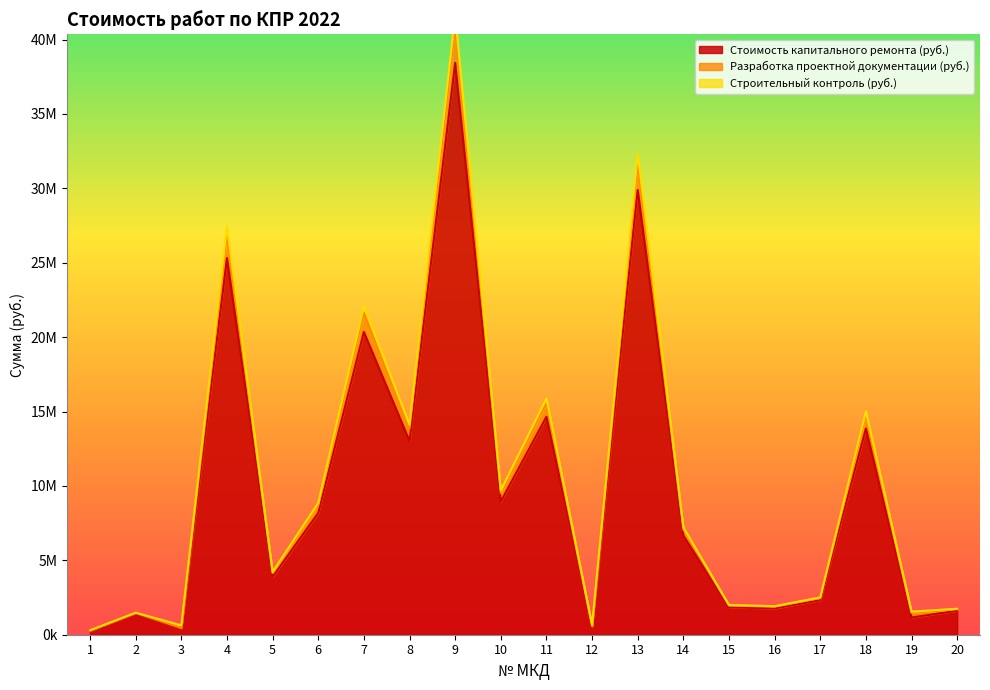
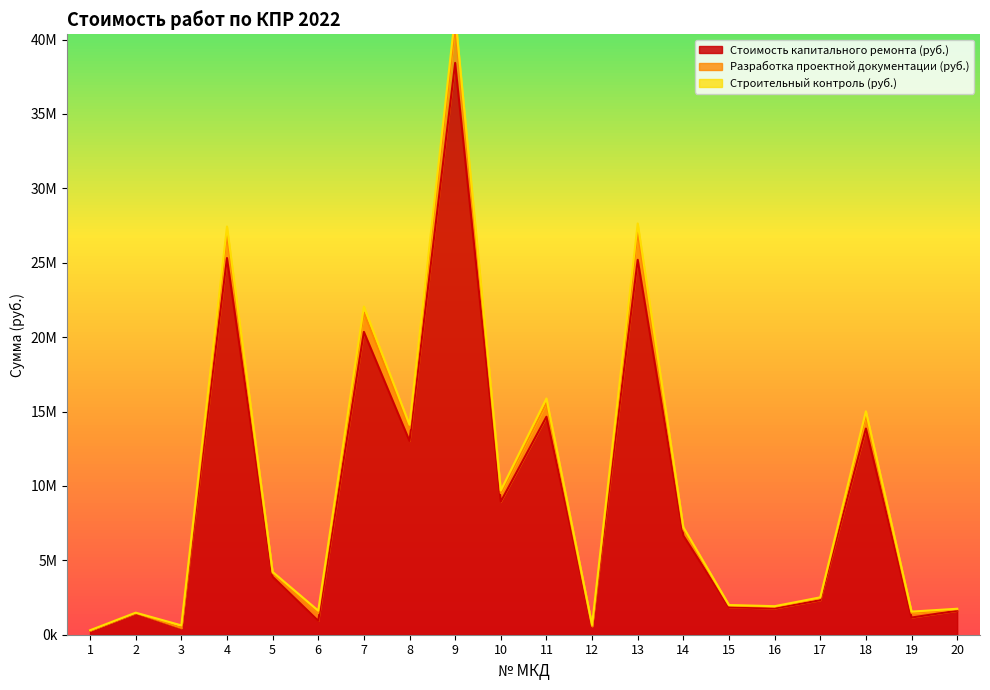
  {
    "Стоимость капитального ремонта (руб.)": {
      "4": 25300000,
      "5": 3900000,
-     "6": 8200000,
+     "6": 900000,
      "7": 20400000,
      "8": 13000000,
      "9": 38400000,
      "10": 8900000,
      "11": 14700000,
-     "13": 29900000,
+     "13": 25200000,
      "14": 6700000,
      "18": 13900000,
      "19": 1200000
    }
  }
